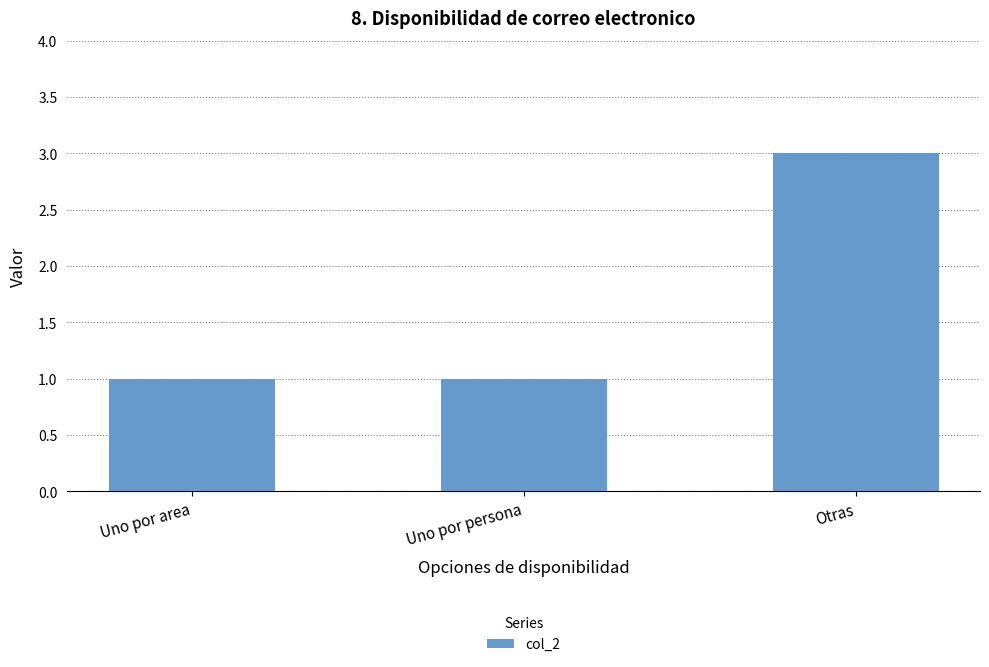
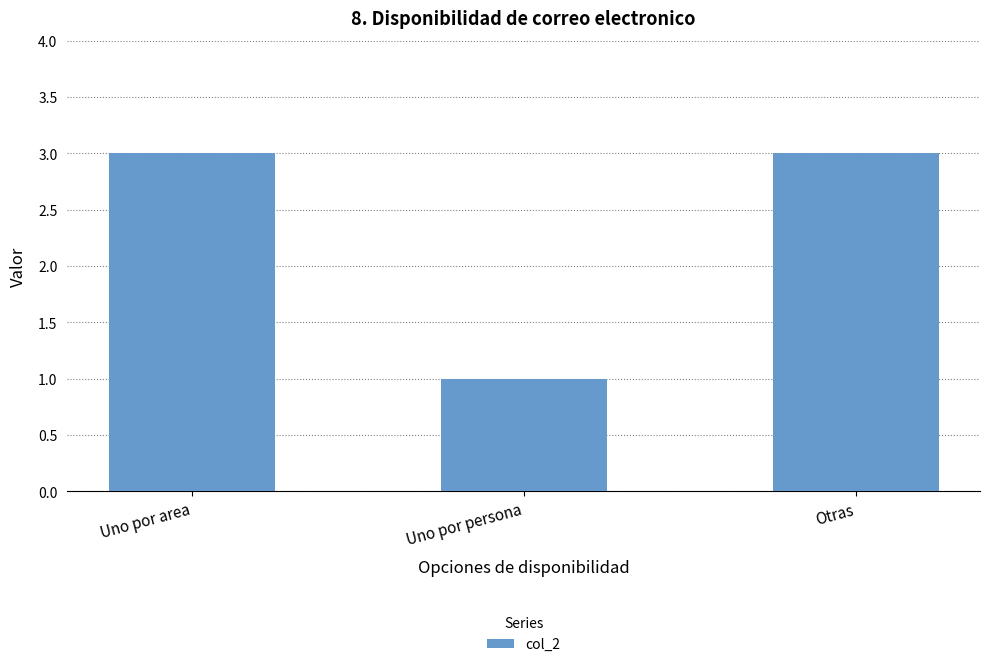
  {
-   "Uno por area": 1,
+   "Uno por area": 3,
    "Uno por persona": 1,
    "Otras": 3
  }
